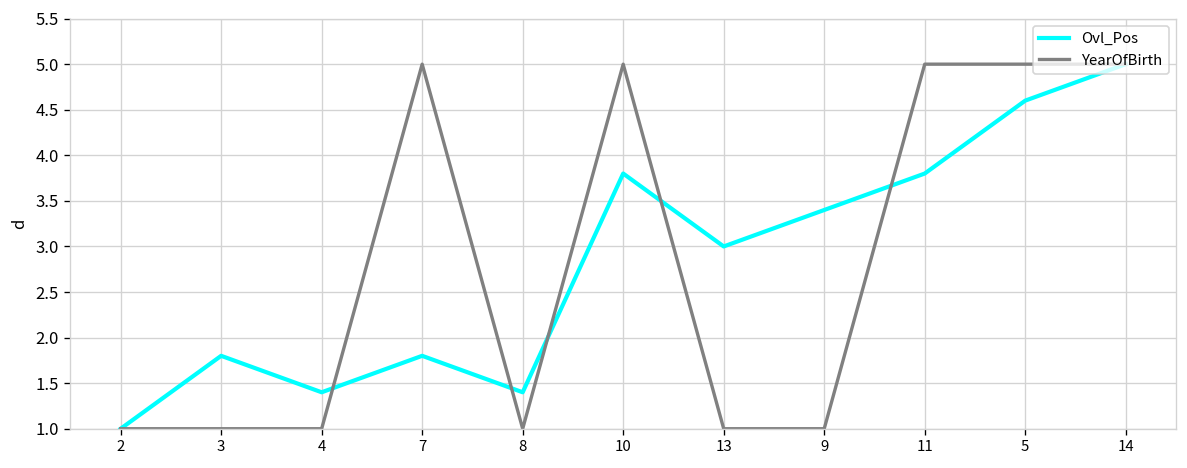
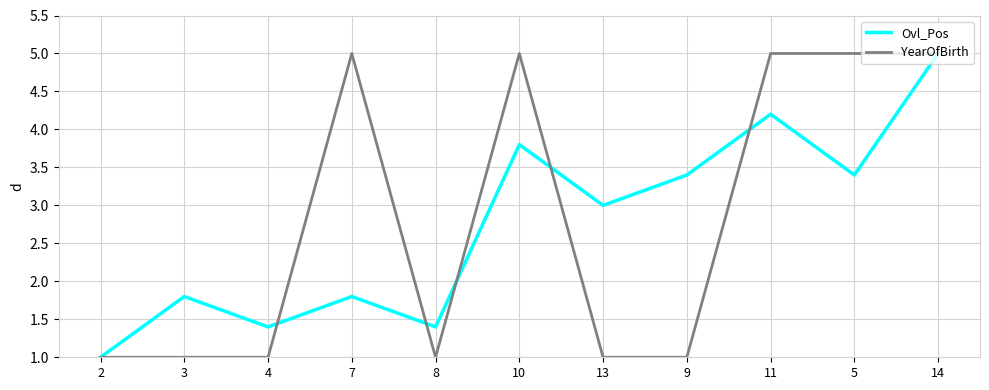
  {
    "Ovl_Pos": {
      "3": 1.8,
      "4": 1.4,
      "7": 1.8,
      "8": 1.4,
      "10": 3.8,
      "13": 3.0,
      "9": 3.4,
-     "11": 3.8,
-     "5": 4.6
+     "11": 4.2,
+     "5": 3.4
    },
    "YearOfBirth": {
      "3": 1.0,
      "4": 1.0,
      "7": 5.0,
      "8": 1.0,
      "10": 5.0,
      "13": 1.0,
      "9": 1.0,
      "11": 5.0,
      "5": 5.0
    }
  }
